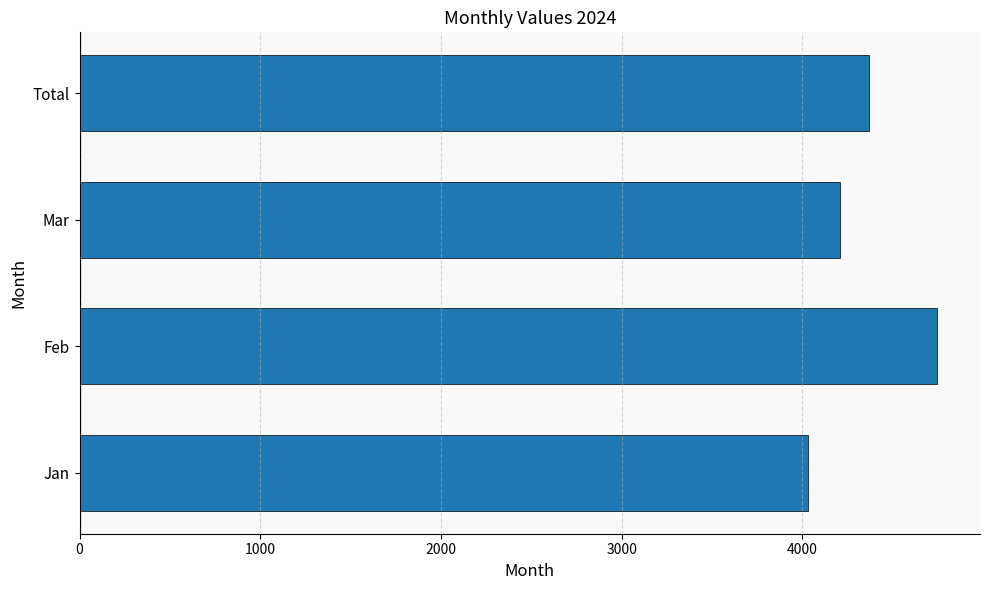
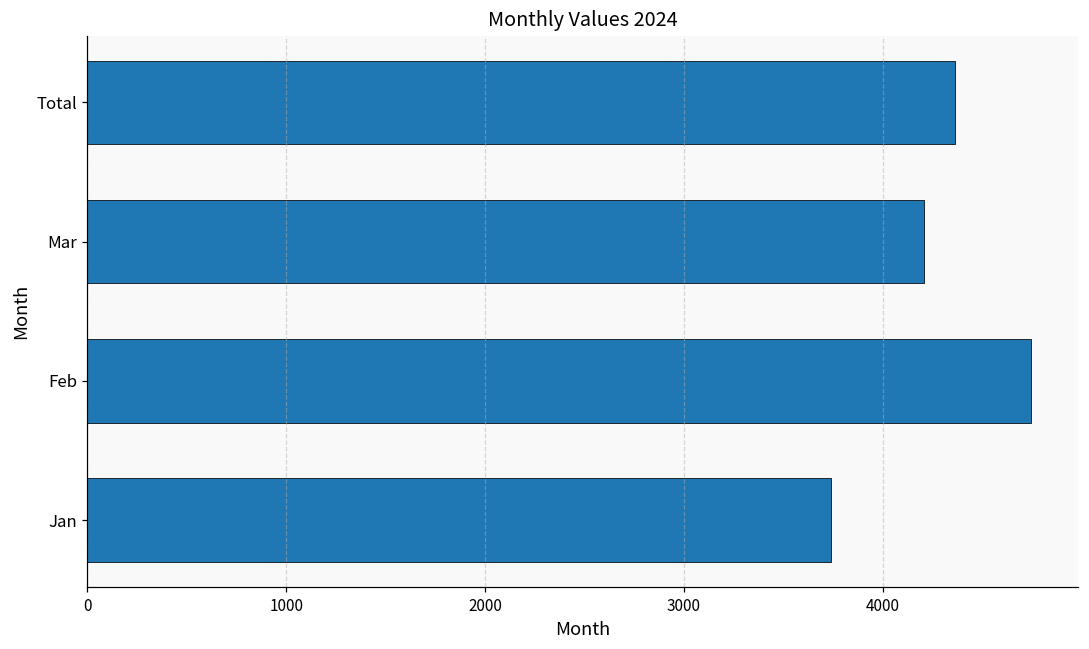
  {
    "Total": 4370,
    "Mar": 4210,
    "Feb": 4750,
-   "Jan": 4030
+   "Jan": 3740
  }
